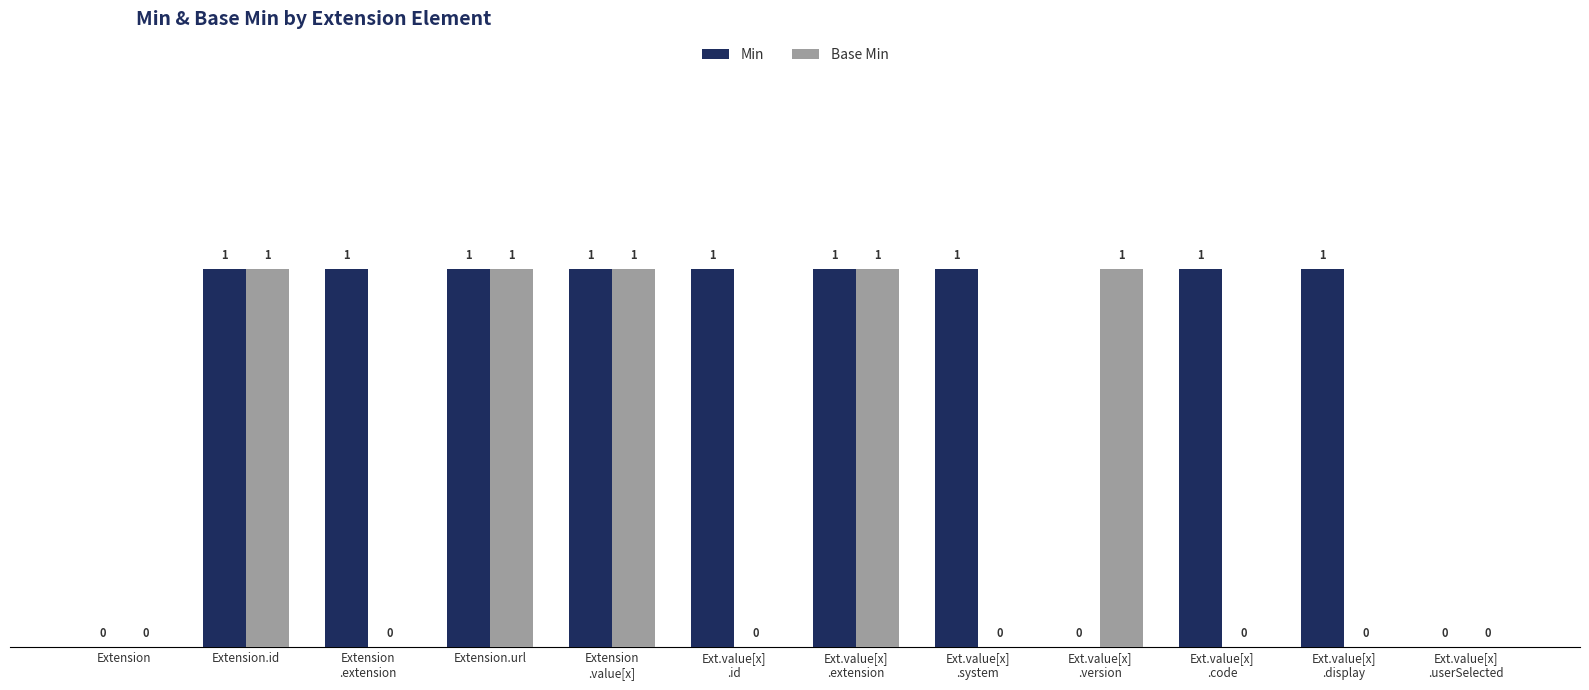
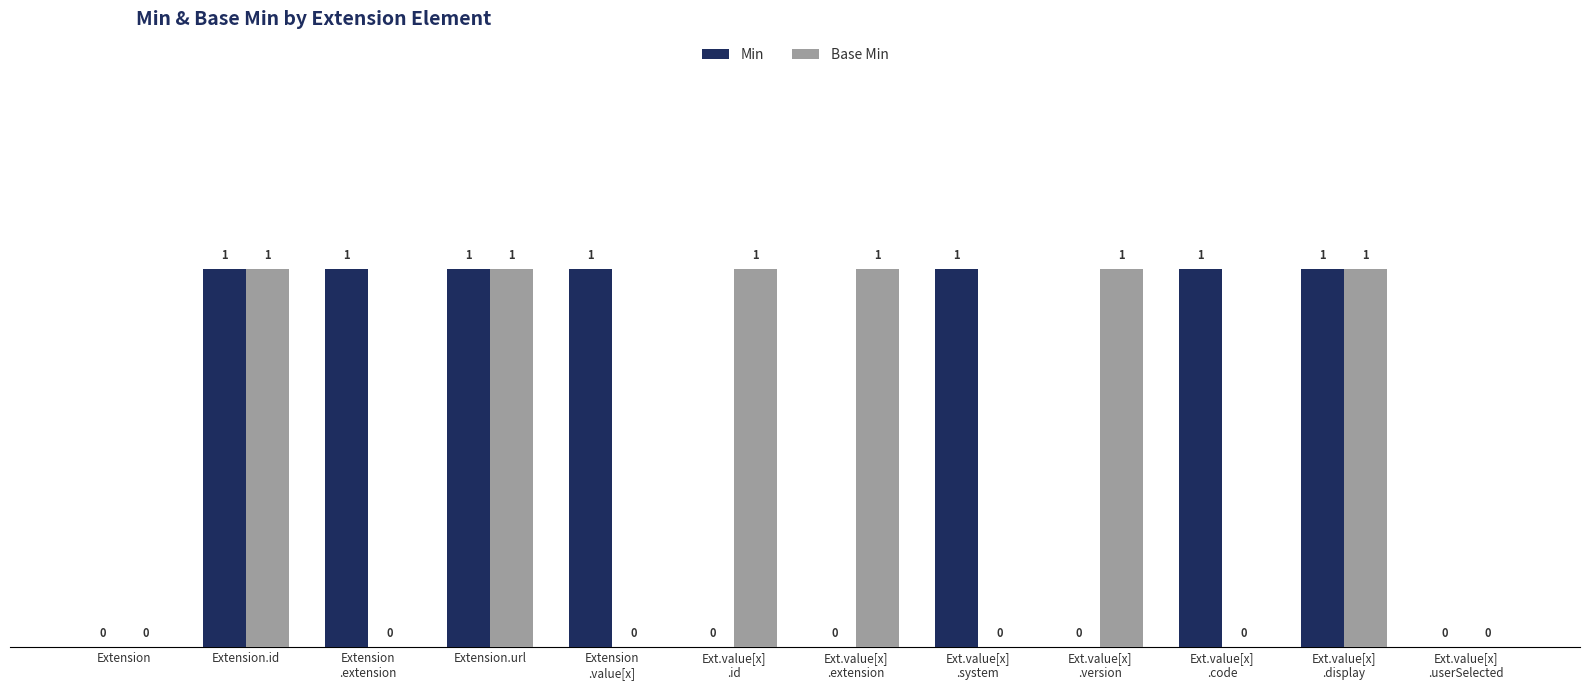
  {
    "Min": {
      "Extension": 0,
      "Extension.id": 1,
      "Extension .extension": 1,
      "Extension.url": 1,
      "Extension .value[x]": 1,
-     "Ext.value[x] .id": 1,
-     "Ext.value[x] .extension": 1,
+     "Ext.value[x] .id": 0,
+     "Ext.value[x] .extension": 0,
      "Ext.value[x] .system": 1,
      "Ext.value[x] .version": 0,
      "Ext.value[x] .code": 1,
      "Ext.value[x] .display": 1,
      "Ext.value[x] .userSelected": 0
    },
    "Base Min": {
      "Extension": 0,
      "Extension.id": 1,
      "Extension .extension": 0,
      "Extension.url": 1,
-     "Extension .value[x]": 1,
-     "Ext.value[x] .id": 0,
+     "Extension .value[x]": 0,
+     "Ext.value[x] .id": 1,
      "Ext.value[x] .extension": 1,
      "Ext.value[x] .system": 0,
      "Ext.value[x] .version": 1,
      "Ext.value[x] .code": 0,
-     "Ext.value[x] .display": 0,
+     "Ext.value[x] .display": 1,
      "Ext.value[x] .userSelected": 0
    }
  }
